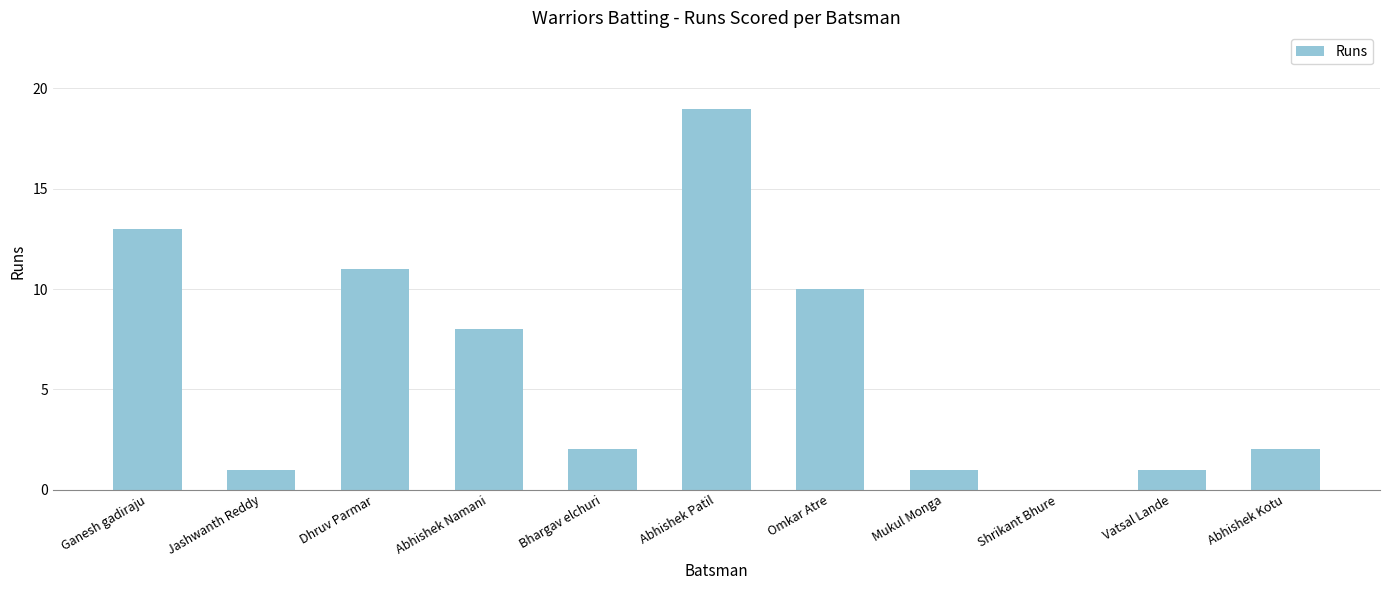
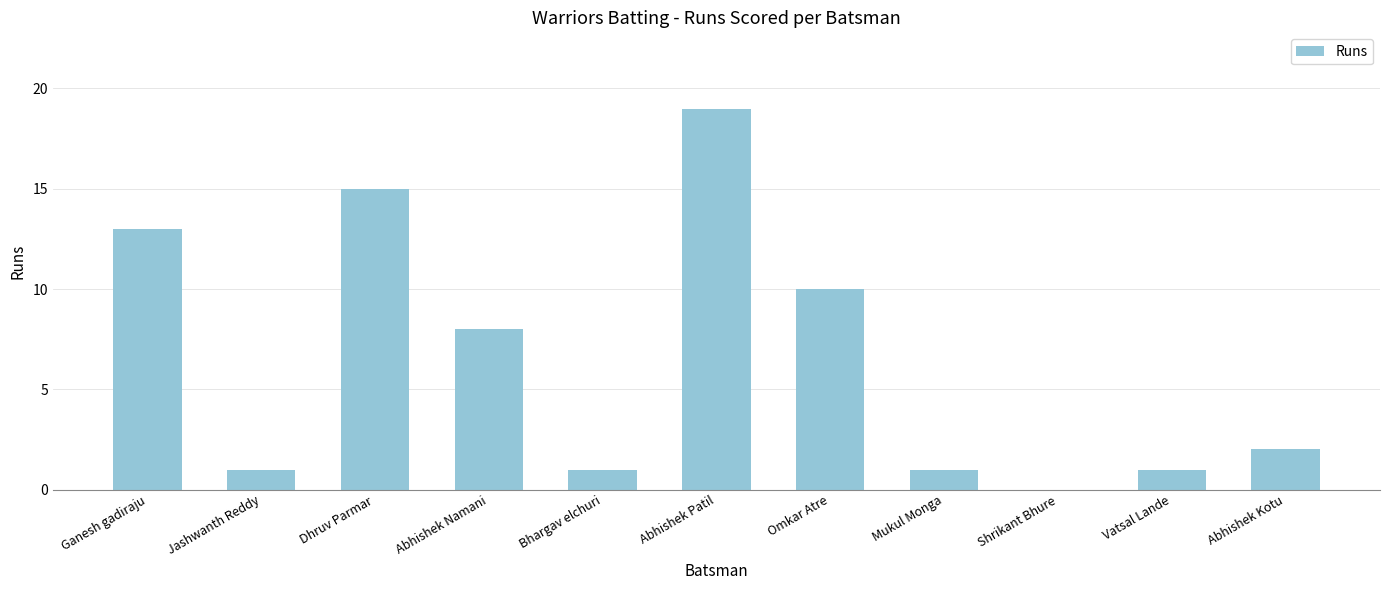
  {
    "Ganesh gadiraju": 13,
    "Jashwanth Reddy": 1,
-   "Dhruv Parmar": 11,
+   "Dhruv Parmar": 15,
    "Abhishek Namani": 8,
-   "Bhargav elchuri": 2,
+   "Bhargav elchuri": 1,
    "Abhishek Patil": 19,
    "Omkar Atre": 10,
    "Mukul Monga": 1,
    "Shrikant Bhure": 0,
    "Vatsal Lande": 1,
    "Abhishek Kotu": 2
  }
